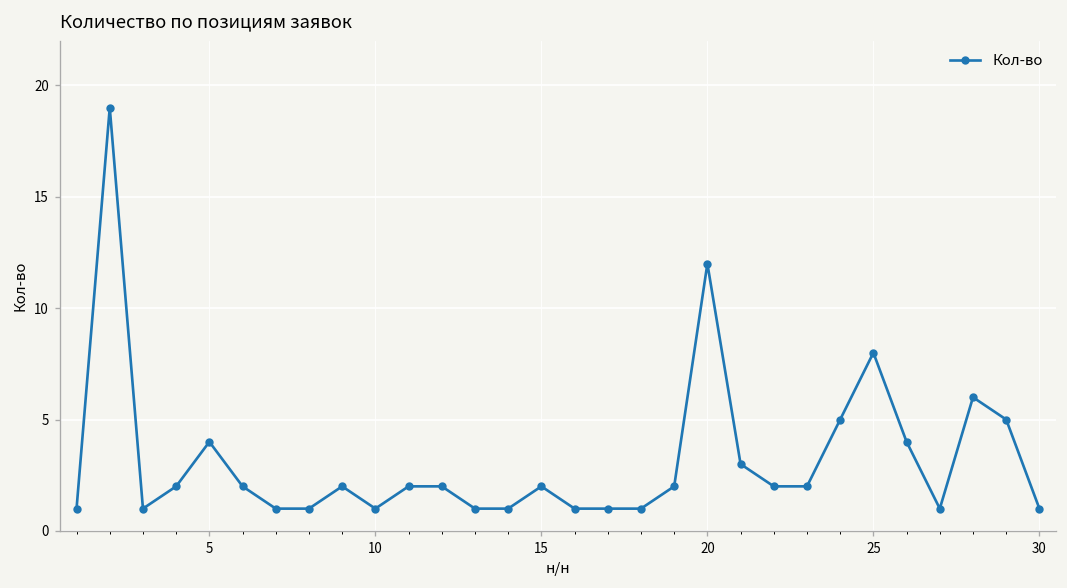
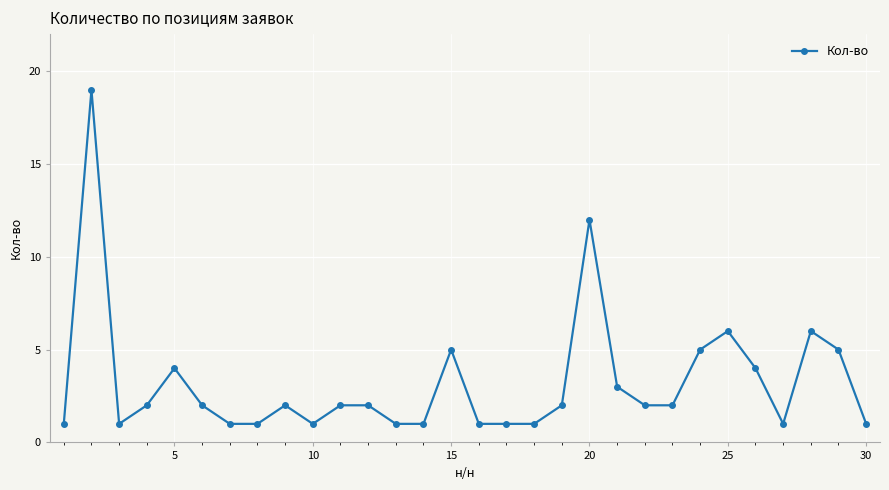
  {
    "5": 4,
    "10": 1,
-   "15": 2,
+   "15": 5,
    "20": 12,
-   "25": 8,
+   "25": 6,
    "30": 1
  }
